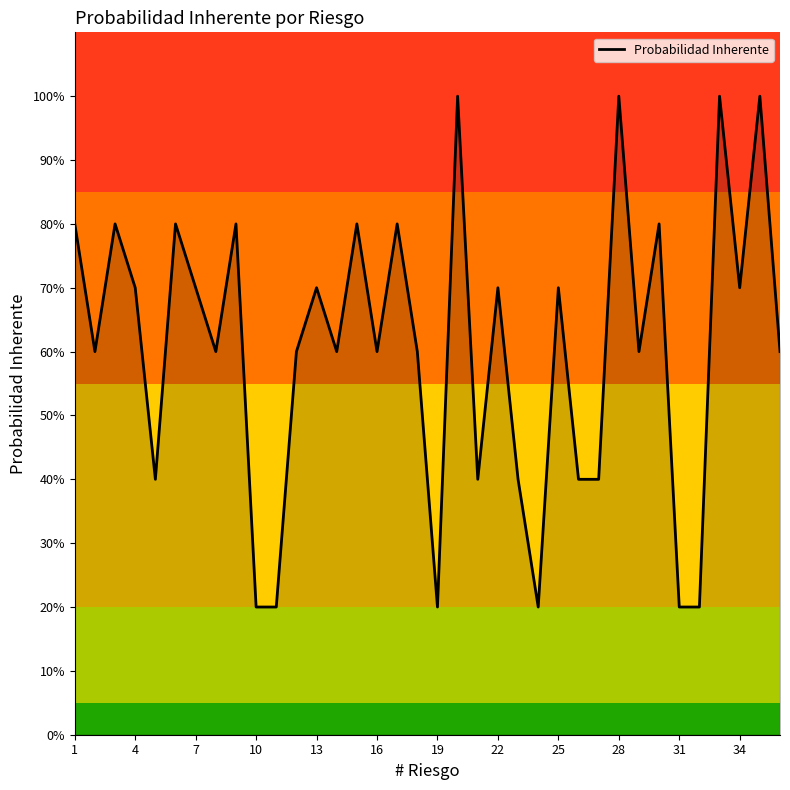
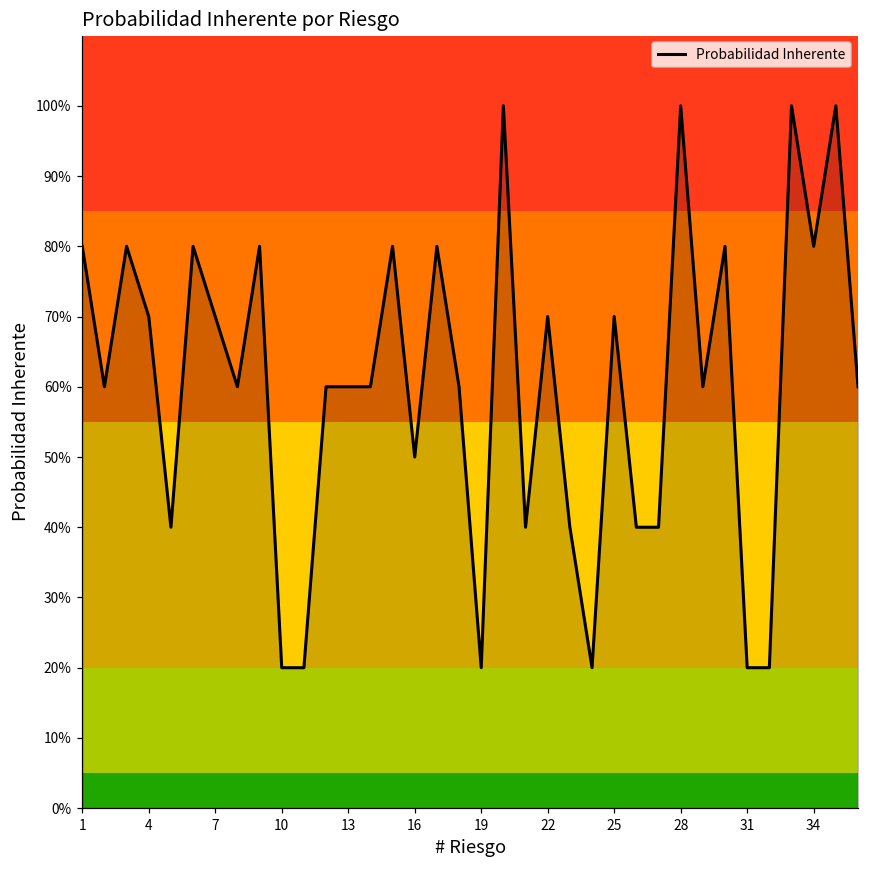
  {
    "1": "80%",
    "4": "70%",
    "7": "70%",
    "10": "20%",
-   "13": "70%",
-   "16": "60%",
+   "13": "60%",
+   "16": "50%",
    "19": "20%",
    "22": "70%",
    "25": "70%",
    "28": "100%",
    "31": "20%",
-   "34": "70%"
+   "34": "80%"
  }
